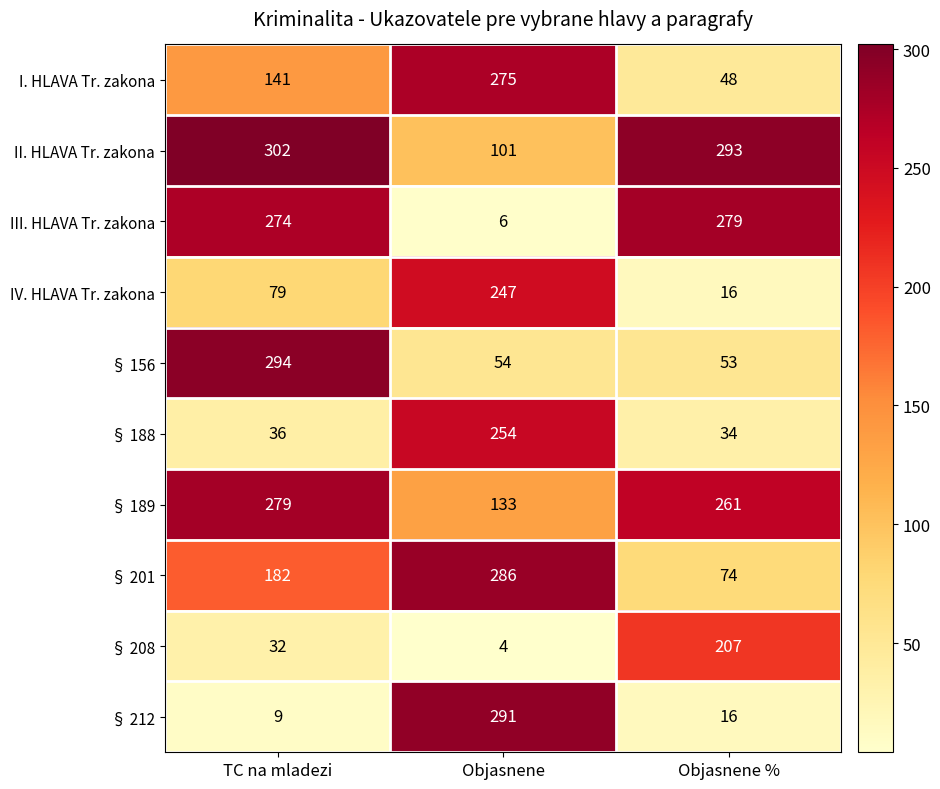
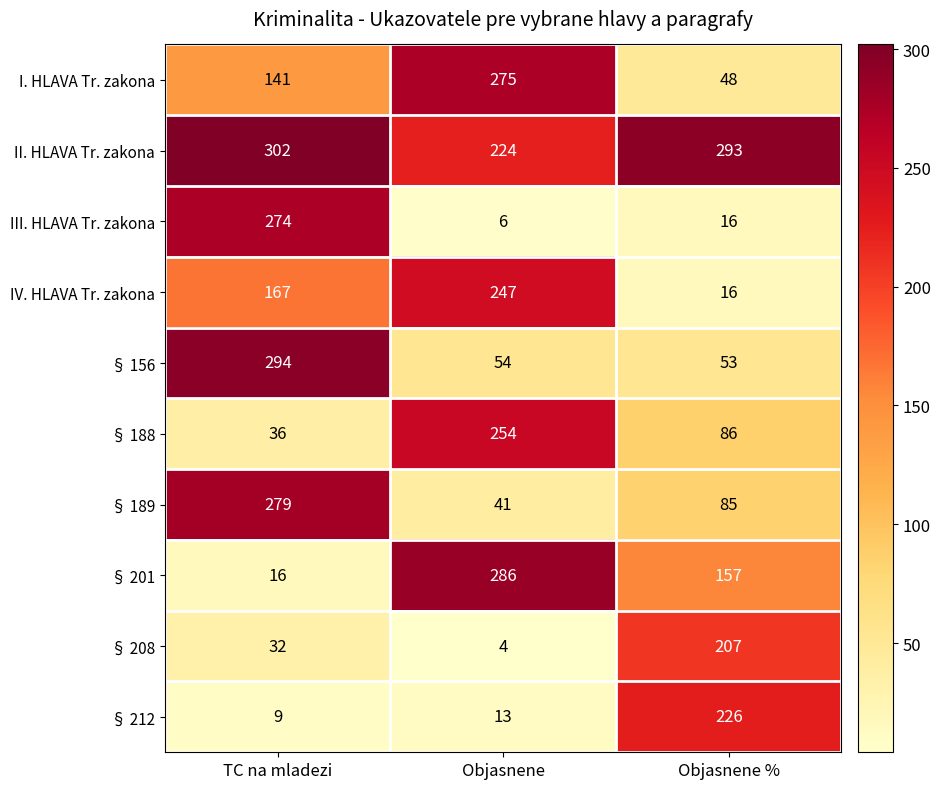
  {
    "I. HLAVA Tr. zakona": {
      "TC na mladezi": 141,
      "Objasnene": 275,
      "Objasnene %": 48
    },
    "II. HLAVA Tr. zakona": {
      "TC na mladezi": 302,
-     "Objasnene": 101,
+     "Objasnene": 224,
      "Objasnene %": 293
    },
    "III. HLAVA Tr. zakona": {
      "TC na mladezi": 274,
      "Objasnene": 6,
-     "Objasnene %": 279
+     "Objasnene %": 16
    },
    "IV. HLAVA Tr. zakona": {
-     "TC na mladezi": 79,
+     "TC na mladezi": 167,
      "Objasnene": 247,
      "Objasnene %": 16
    },
    "§ 156": {
      "TC na mladezi": 294,
      "Objasnene": 54,
      "Objasnene %": 53
    },
    "§ 188": {
      "TC na mladezi": 36,
      "Objasnene": 254,
-     "Objasnene %": 34
+     "Objasnene %": 86
    },
    "§ 189": {
      "TC na mladezi": 279,
-     "Objasnene": 133,
-     "Objasnene %": 261
+     "Objasnene": 41,
+     "Objasnene %": 85
    },
    "§ 201": {
-     "TC na mladezi": 182,
+     "TC na mladezi": 16,
      "Objasnene": 286,
-     "Objasnene %": 74
+     "Objasnene %": 157
    },
    "§ 208": {
      "TC na mladezi": 32,
      "Objasnene": 4,
      "Objasnene %": 207
    },
    "§ 212": {
      "TC na mladezi": 9,
-     "Objasnene": 291,
-     "Objasnene %": 16
+     "Objasnene": 13,
+     "Objasnene %": 226
    }
  }
